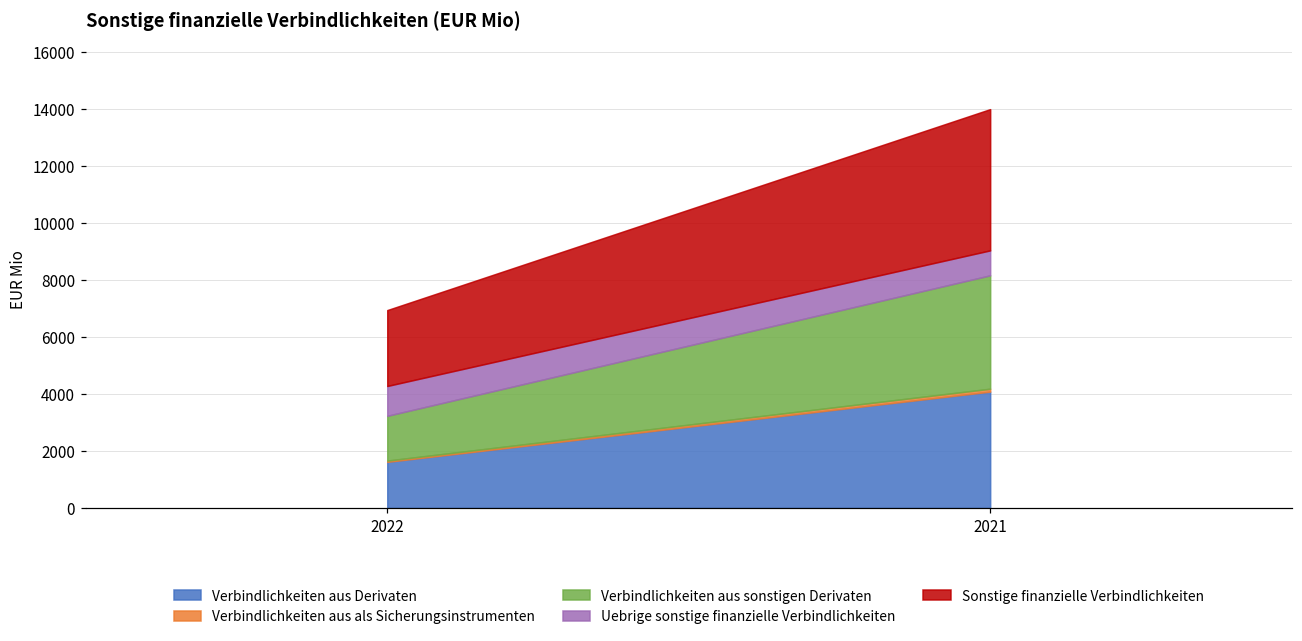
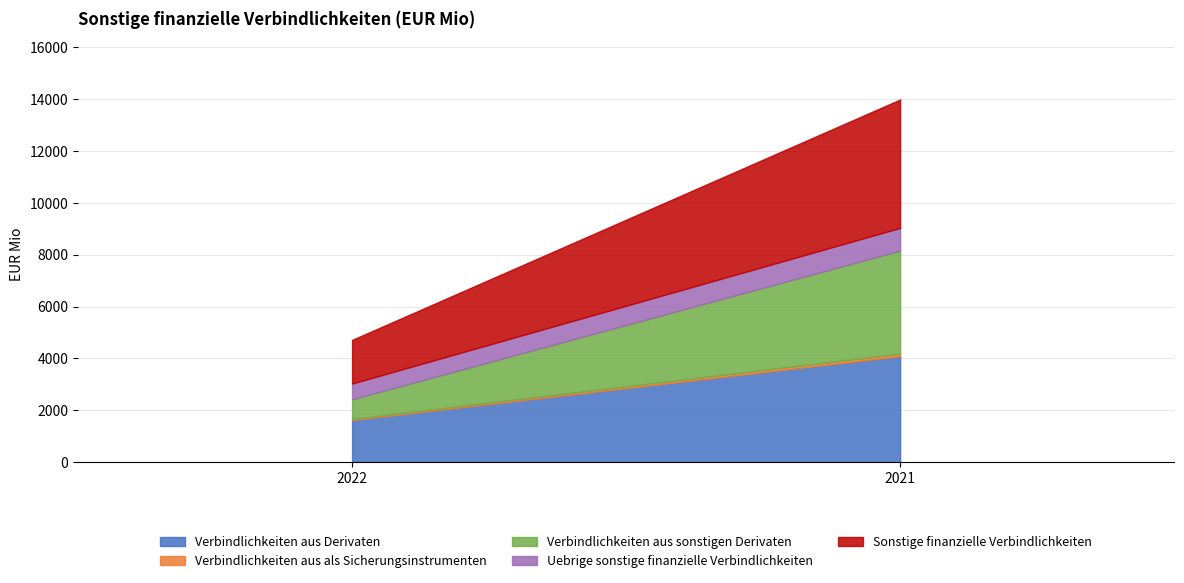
  {
    "Verbindlichkeiten aus Derivaten": {
      "2021": 4100
    },
    "Verbindlichkeiten aus als Sicherungsinstrumenten": {
      "2021": 100
    },
    "Verbindlichkeiten aus sonstigen Derivaten": {
-     "2022": 1600,
+     "2022": 800,
      "2021": 4000
    },
    "Uebrige sonstige finanzielle Verbindlichkeiten": {
-     "2022": 1000,
+     "2022": 600,
      "2021": 900
    },
    "Sonstige finanzielle Verbindlichkeiten": {
-     "2022": 2700,
+     "2022": 1700,
      "2021": 5000
    }
  }
